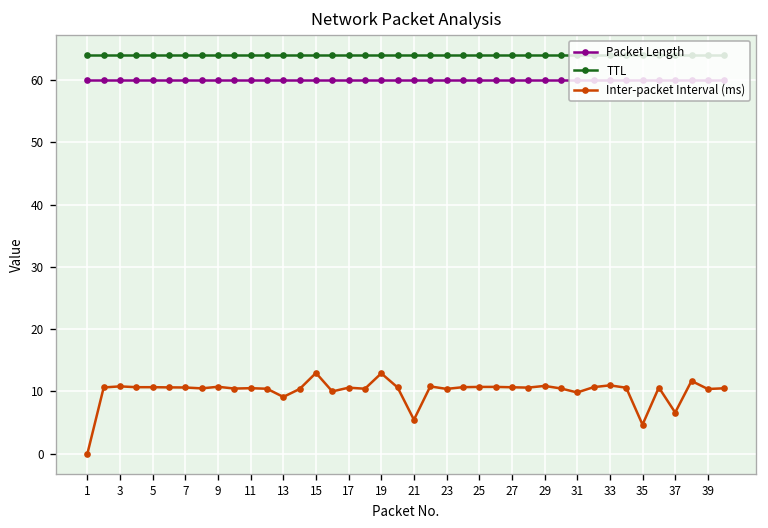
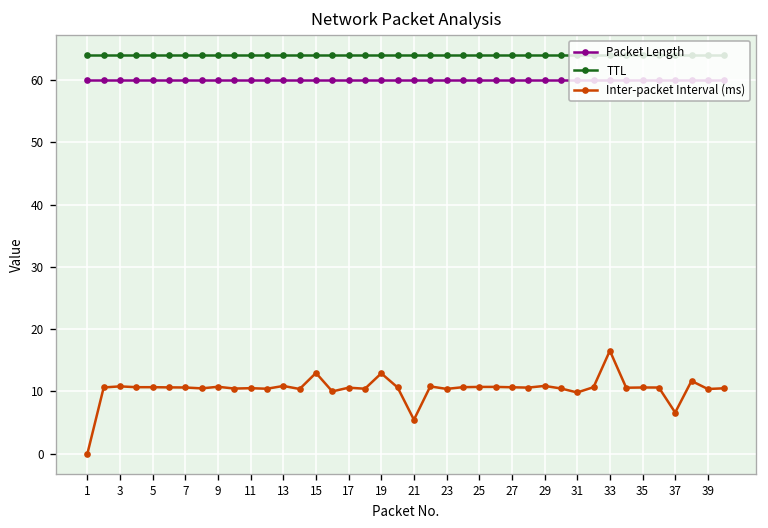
  {
    "Packet Length": {
      "1": 60,
      "3": 60,
      "5": 60,
      "7": 60,
      "9": 60,
      "11": 60,
      "13": 60,
      "15": 60,
      "17": 60,
      "19": 60,
      "21": 60,
      "23": 60,
      "25": 60,
      "27": 60,
      "29": 60
    },
    "TTL": {
      "1": 64,
      "3": 64,
      "5": 64,
      "7": 64,
      "9": 64,
      "11": 64,
      "13": 64,
      "15": 64,
      "17": 64,
      "19": 64,
      "21": 64,
      "23": 64,
      "25": 64,
      "27": 64,
      "29": 64
    },
    "Inter-packet Interval (ms)": {
      "1": 0,
      "3": 11,
      "5": 11,
      "7": 11,
      "9": 11,
      "11": 11,
-     "13": 9,
+     "13": 11,
      "15": 13,
      "17": 11,
      "19": 13,
      "21": 5,
      "23": 10,
      "25": 11,
      "27": 11,
      "29": 11,
      "31": 10,
-     "33": 11,
-     "35": 5,
+     "33": 17,
+     "35": 11,
      "37": 7,
      "39": 10
    }
  }
